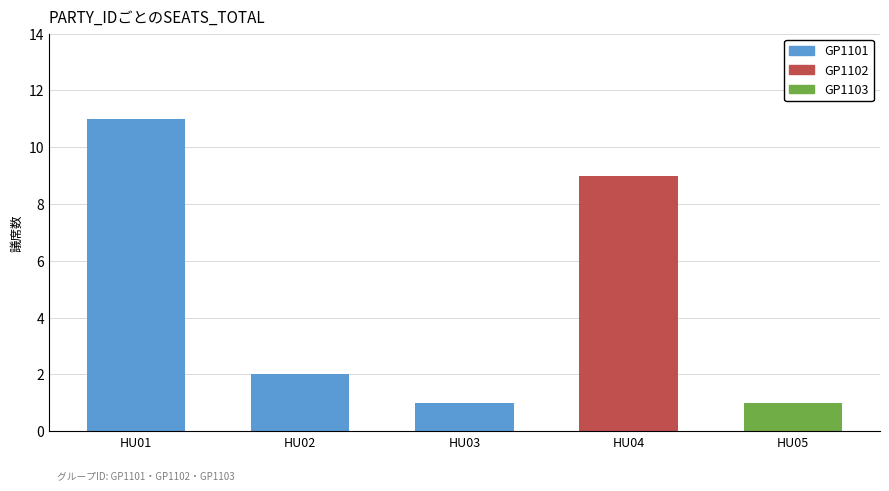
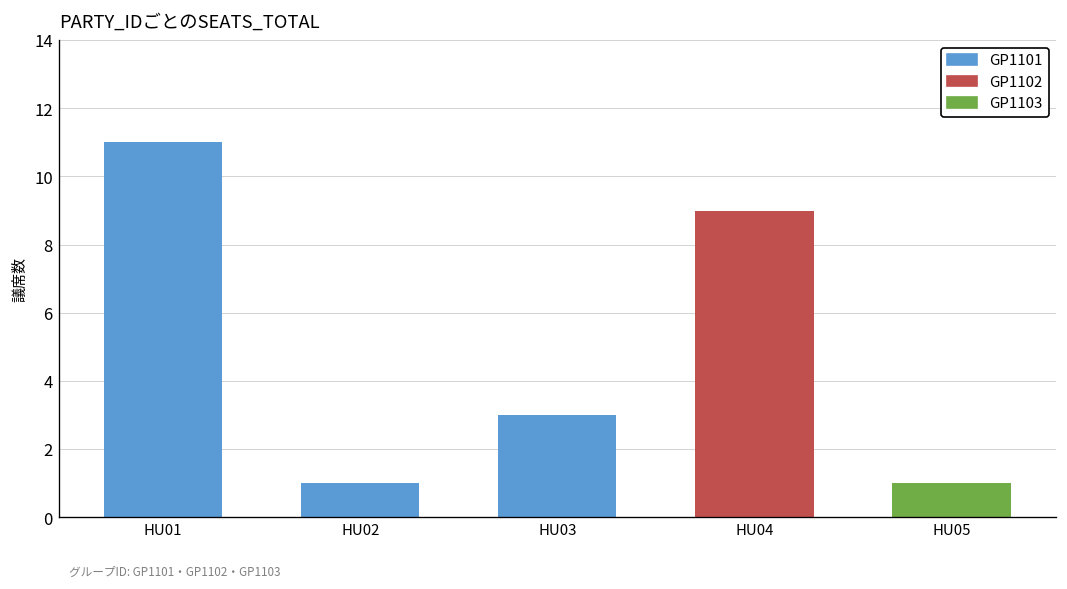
  {
    "HU01": 11,
-   "HU02": 2,
-   "HU03": 1,
+   "HU02": 1,
+   "HU03": 3,
    "HU04": 9,
    "HU05": 1
  }
